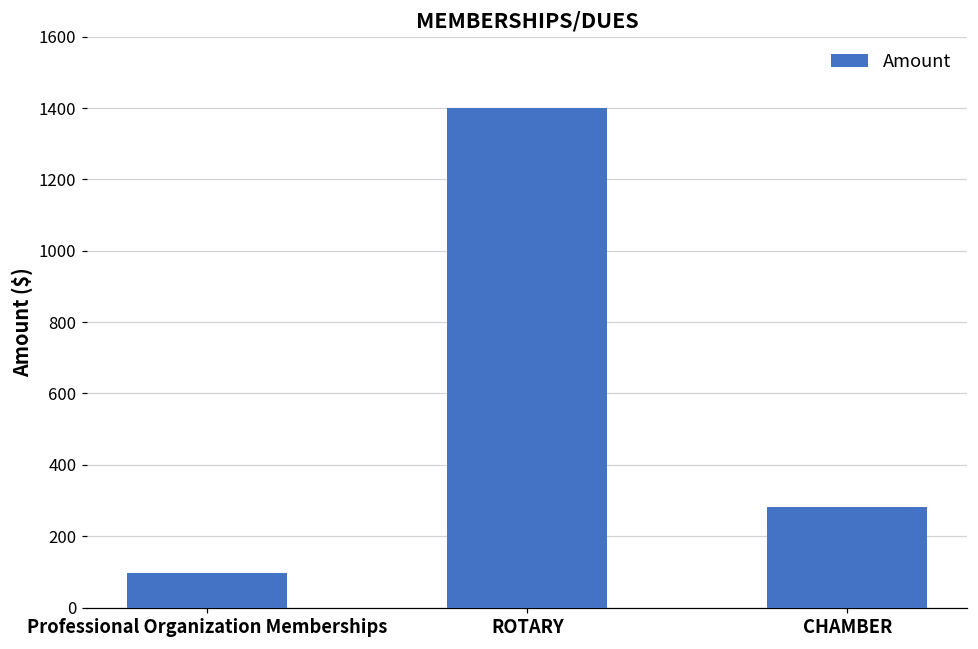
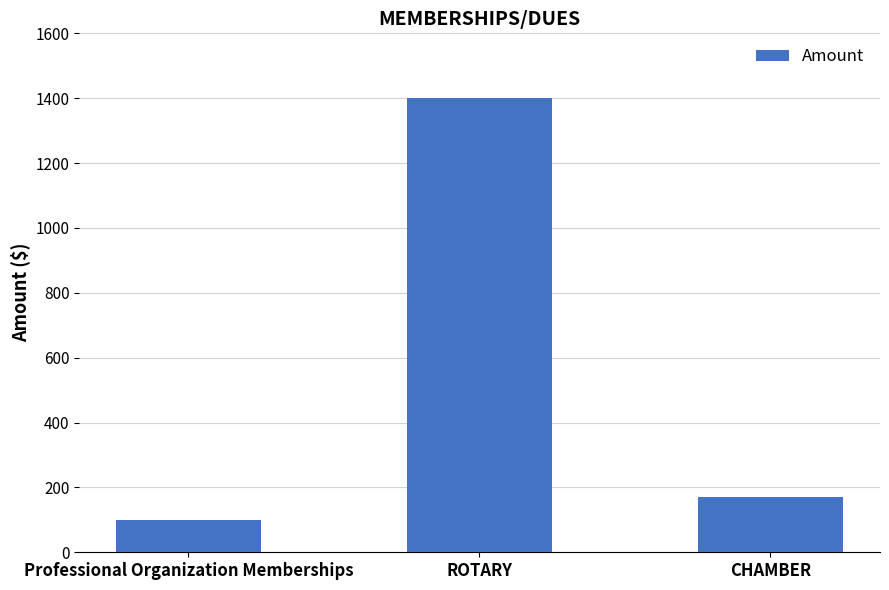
  {
    "Professional Organization Memberships": 100,
    "ROTARY": 1400,
-   "CHAMBER": 280
+   "CHAMBER": 170
  }
